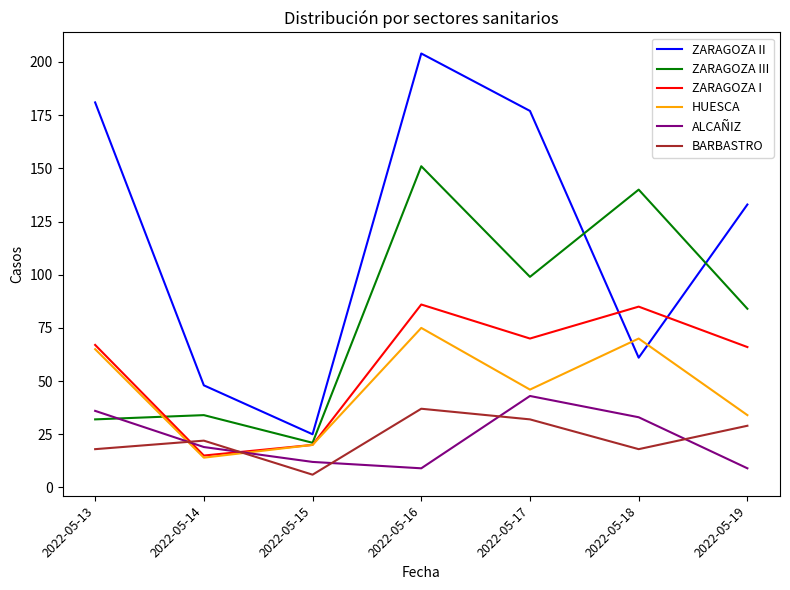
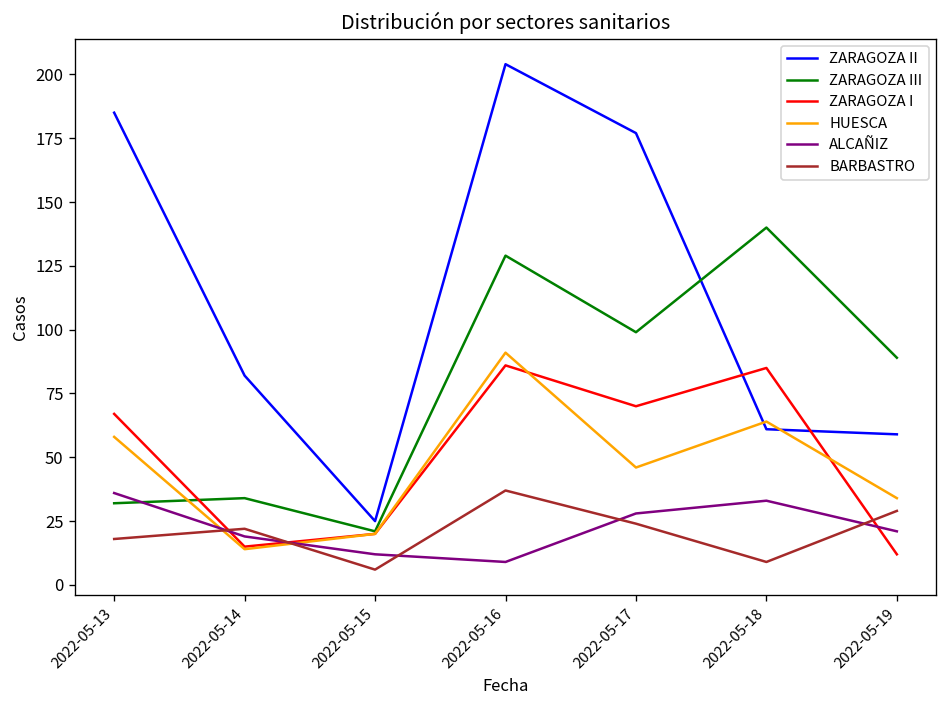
  {
    "ZARAGOZA II": {
-     "2022-05-13": 181,
-     "2022-05-14": 48,
+     "2022-05-13": 185,
+     "2022-05-14": 82,
      "2022-05-15": 25,
      "2022-05-16": 204,
      "2022-05-17": 177,
      "2022-05-18": 61,
-     "2022-05-19": 133
+     "2022-05-19": 59
    },
    "ZARAGOZA III": {
      "2022-05-13": 32,
      "2022-05-14": 34,
-     "2022-05-16": 151,
+     "2022-05-16": 129,
      "2022-05-17": 99,
      "2022-05-18": 140,
-     "2022-05-19": 84
+     "2022-05-19": 89
    },
    "ZARAGOZA I": {
      "2022-05-13": 67,
      "2022-05-16": 86,
      "2022-05-17": 70,
      "2022-05-18": 85,
-     "2022-05-19": 66
+     "2022-05-19": 12
    },
    "HUESCA": {
-     "2022-05-13": 65,
-     "2022-05-16": 75,
+     "2022-05-13": 58,
+     "2022-05-16": 91,
      "2022-05-17": 46,
-     "2022-05-18": 70,
+     "2022-05-18": 64,
      "2022-05-19": 34
    },
    "ALCAÑIZ": {
      "2022-05-13": 36,
      "2022-05-14": 19,
      "2022-05-15": 12,
      "2022-05-16": 9,
-     "2022-05-17": 43,
+     "2022-05-17": 28,
      "2022-05-18": 33,
-     "2022-05-19": 9
+     "2022-05-19": 21
    },
    "BARBASTRO": {
      "2022-05-13": 18,
      "2022-05-14": 22,
      "2022-05-15": 6,
      "2022-05-16": 37,
-     "2022-05-17": 32,
-     "2022-05-18": 18,
+     "2022-05-17": 24,
+     "2022-05-18": 9,
      "2022-05-19": 29
    }
  }
